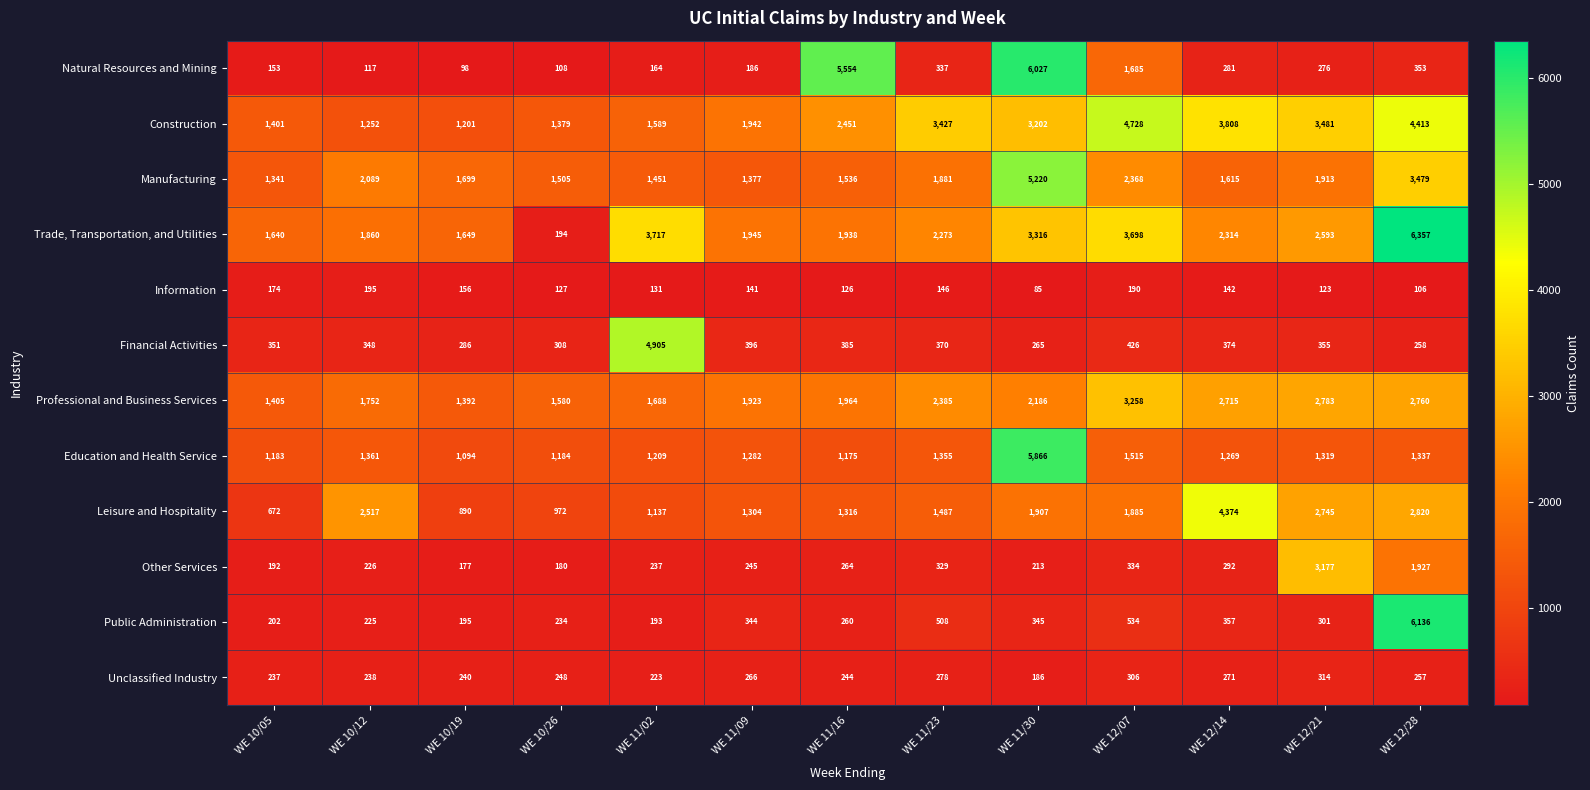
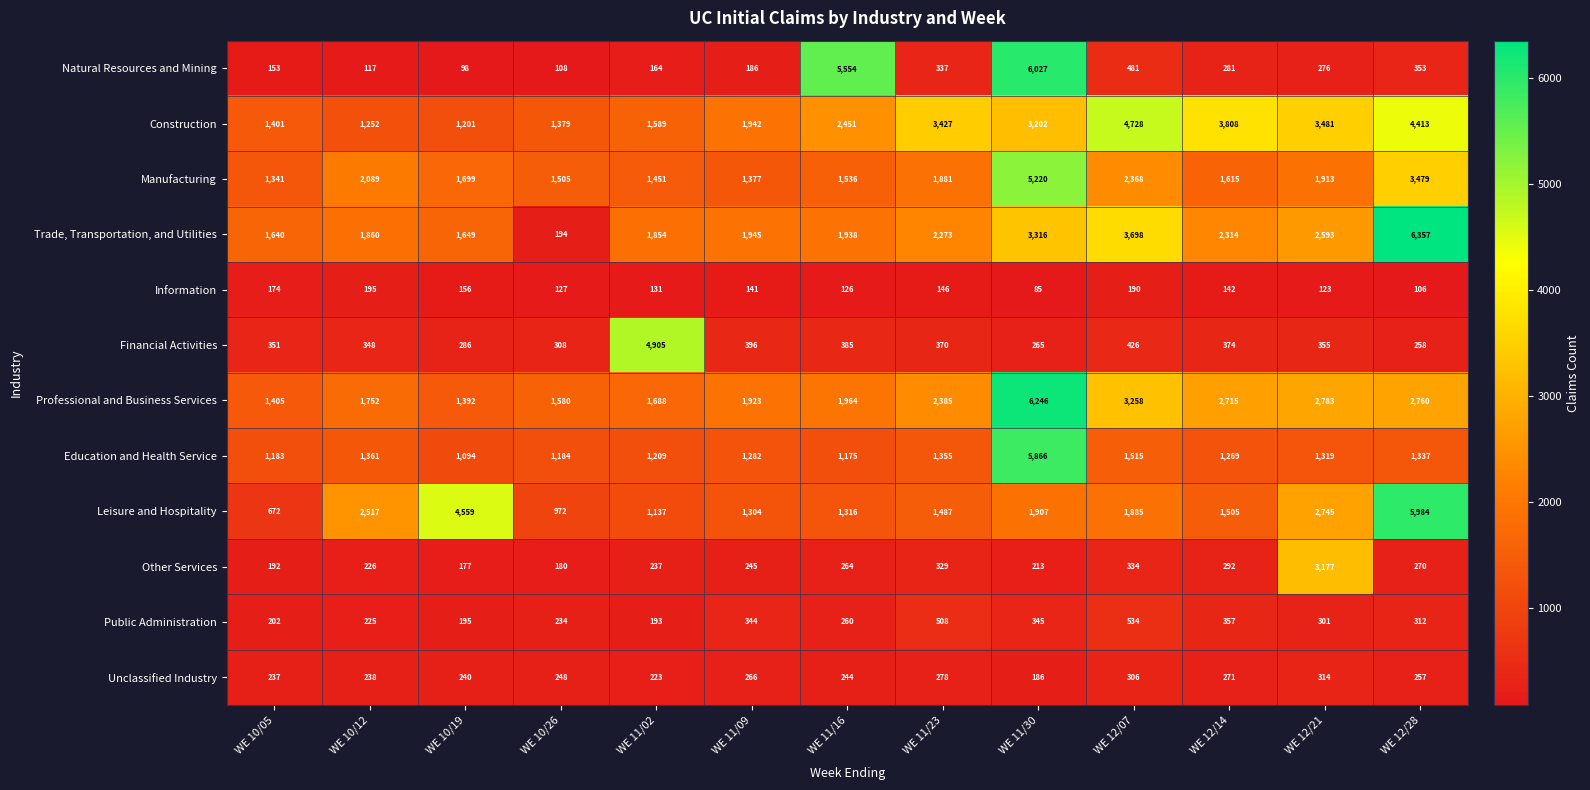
  {
    "Natural Resources and Mining": {
      "WE 10/05": "153",
      "WE 10/12": "117",
      "WE 10/19": "98",
      "WE 10/26": "108",
      "WE 11/02": "164",
      "WE 11/09": "186",
      "WE 11/16": "5,554",
      "WE 11/23": "337",
      "WE 11/30": "6,027",
-     "WE 12/07": "1,685",
+     "WE 12/07": "481",
      "WE 12/14": "281",
      "WE 12/21": "276",
      "WE 12/28": "353"
    },
    "Construction": {
      "WE 10/05": "1,401",
      "WE 10/12": "1,252",
      "WE 10/19": "1,201",
      "WE 10/26": "1,379",
      "WE 11/02": "1,589",
      "WE 11/09": "1,942",
      "WE 11/16": "2,451",
      "WE 11/23": "3,427",
      "WE 11/30": "3,202",
      "WE 12/07": "4,728",
      "WE 12/14": "3,808",
      "WE 12/21": "3,481",
      "WE 12/28": "4,413"
    },
    "Manufacturing": {
      "WE 10/05": "1,341",
      "WE 10/12": "2,089",
      "WE 10/19": "1,699",
      "WE 10/26": "1,505",
      "WE 11/02": "1,451",
      "WE 11/09": "1,377",
      "WE 11/16": "1,536",
      "WE 11/23": "1,881",
      "WE 11/30": "5,220",
      "WE 12/07": "2,368",
      "WE 12/14": "1,615",
      "WE 12/21": "1,913",
      "WE 12/28": "3,479"
    },
    "Trade, Transportation, and Utilities": {
      "WE 10/05": "1,640",
      "WE 10/12": "1,860",
      "WE 10/19": "1,649",
      "WE 10/26": "194",
-     "WE 11/02": "3,717",
+     "WE 11/02": "1,854",
      "WE 11/09": "1,945",
      "WE 11/16": "1,938",
      "WE 11/23": "2,273",
      "WE 11/30": "3,316",
      "WE 12/07": "3,698",
      "WE 12/14": "2,314",
      "WE 12/21": "2,593",
      "WE 12/28": "6,357"
    },
    "Information": {
      "WE 10/05": "174",
      "WE 10/12": "195",
      "WE 10/19": "156",
      "WE 10/26": "127",
      "WE 11/02": "131",
      "WE 11/09": "141",
      "WE 11/16": "126",
      "WE 11/23": "146",
      "WE 11/30": "85",
      "WE 12/07": "190",
      "WE 12/14": "142",
      "WE 12/21": "123",
      "WE 12/28": "106"
    },
    "Financial Activities": {
      "WE 10/05": "351",
      "WE 10/12": "348",
      "WE 10/19": "286",
      "WE 10/26": "308",
      "WE 11/02": "4,905",
      "WE 11/09": "396",
      "WE 11/16": "385",
      "WE 11/23": "370",
      "WE 11/30": "265",
      "WE 12/07": "426",
      "WE 12/14": "374",
      "WE 12/21": "355",
      "WE 12/28": "258"
    },
    "Professional and Business Services": {
      "WE 10/05": "1,405",
      "WE 10/12": "1,752",
      "WE 10/19": "1,392",
      "WE 10/26": "1,580",
      "WE 11/02": "1,688",
      "WE 11/09": "1,923",
      "WE 11/16": "1,964",
      "WE 11/23": "2,385",
-     "WE 11/30": "2,186",
+     "WE 11/30": "6,246",
      "WE 12/07": "3,258",
      "WE 12/14": "2,715",
      "WE 12/21": "2,783",
      "WE 12/28": "2,760"
    },
    "Education and Health Service": {
      "WE 10/05": "1,183",
      "WE 10/12": "1,361",
      "WE 10/19": "1,094",
      "WE 10/26": "1,184",
      "WE 11/02": "1,209",
      "WE 11/09": "1,282",
      "WE 11/16": "1,175",
      "WE 11/23": "1,355",
      "WE 11/30": "5,866",
      "WE 12/07": "1,515",
      "WE 12/14": "1,269",
      "WE 12/21": "1,319",
      "WE 12/28": "1,337"
    },
    "Leisure and Hospitality": {
      "WE 10/05": "672",
      "WE 10/12": "2,517",
-     "WE 10/19": "890",
+     "WE 10/19": "4,559",
      "WE 10/26": "972",
      "WE 11/02": "1,137",
      "WE 11/09": "1,304",
      "WE 11/16": "1,316",
      "WE 11/23": "1,487",
      "WE 11/30": "1,907",
      "WE 12/07": "1,885",
-     "WE 12/14": "4,374",
+     "WE 12/14": "1,505",
      "WE 12/21": "2,745",
-     "WE 12/28": "2,820"
+     "WE 12/28": "5,984"
    },
    "Other Services": {
      "WE 10/05": "192",
      "WE 10/12": "226",
      "WE 10/19": "177",
      "WE 10/26": "180",
      "WE 11/02": "237",
      "WE 11/09": "245",
      "WE 11/16": "264",
      "WE 11/23": "329",
      "WE 11/30": "213",
      "WE 12/07": "334",
      "WE 12/14": "292",
      "WE 12/21": "3,177",
-     "WE 12/28": "1,927"
+     "WE 12/28": "270"
    },
    "Public Administration": {
      "WE 10/05": "202",
      "WE 10/12": "225",
      "WE 10/19": "195",
      "WE 10/26": "234",
      "WE 11/02": "193",
      "WE 11/09": "344",
      "WE 11/16": "260",
      "WE 11/23": "508",
      "WE 11/30": "345",
      "WE 12/07": "534",
      "WE 12/14": "357",
      "WE 12/21": "301",
-     "WE 12/28": "6,136"
+     "WE 12/28": "312"
    },
    "Unclassified Industry": {
      "WE 10/05": "237",
      "WE 10/12": "238",
      "WE 10/19": "240",
      "WE 10/26": "248",
      "WE 11/02": "223",
      "WE 11/09": "266",
      "WE 11/16": "244",
      "WE 11/23": "278",
      "WE 11/30": "186",
      "WE 12/07": "306",
      "WE 12/14": "271",
      "WE 12/21": "314",
      "WE 12/28": "257"
    }
  }
